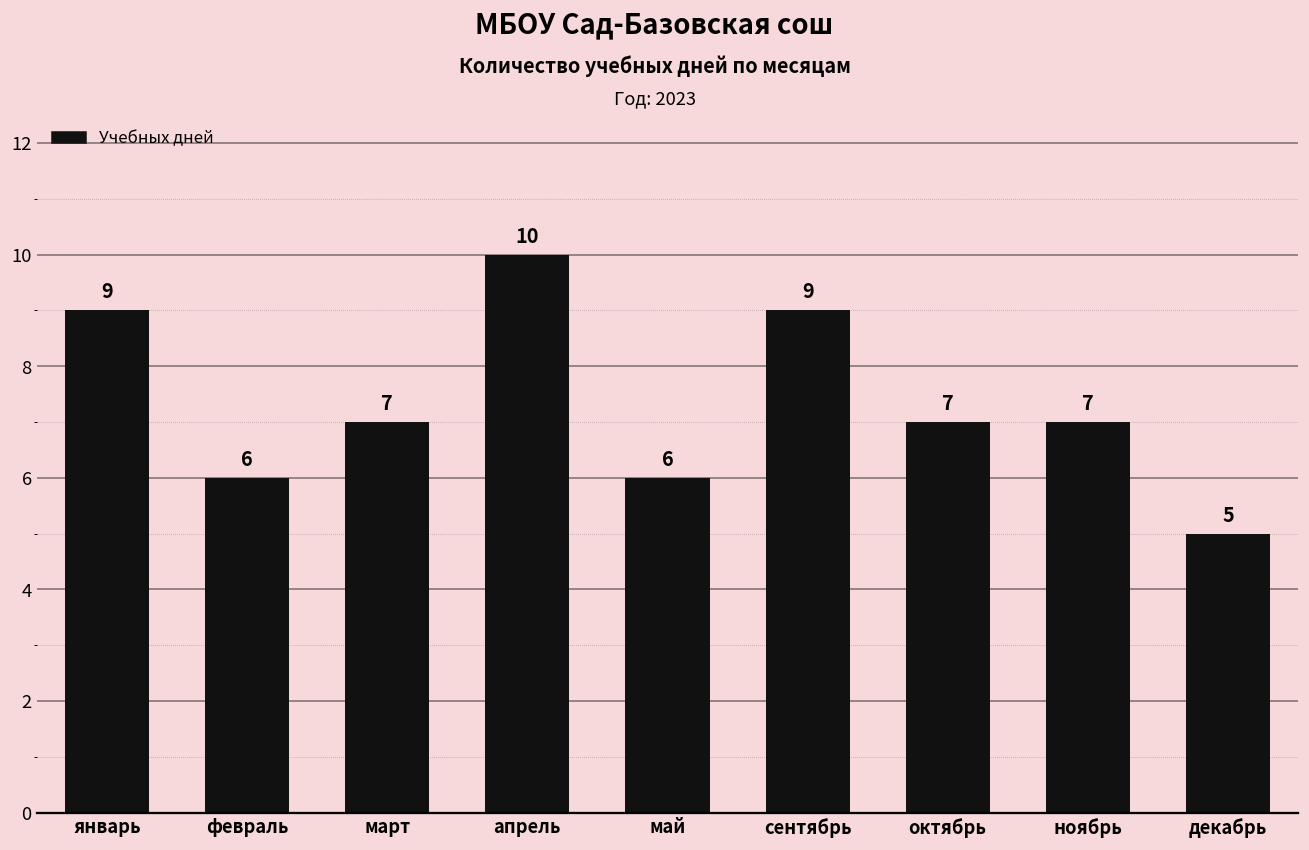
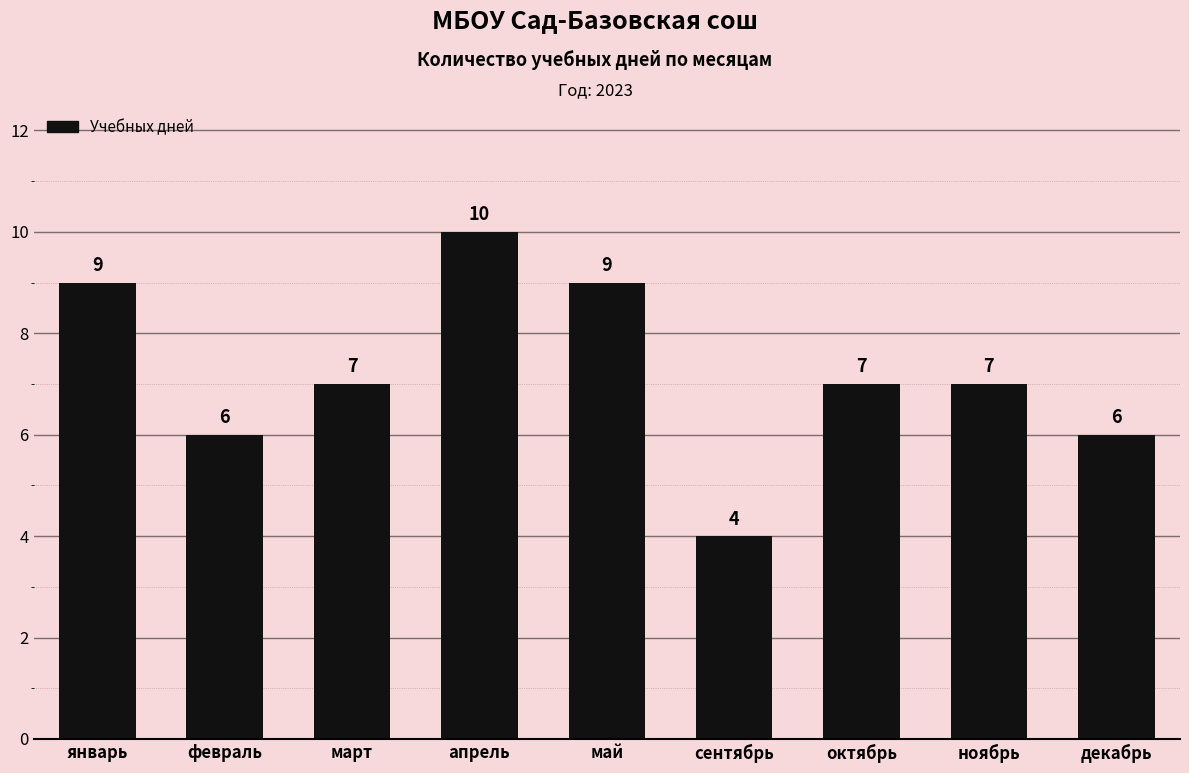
  {
    "январь": 9,
    "февраль": 6,
    "март": 7,
    "апрель": 10,
-   "май": 6,
-   "сентябрь": 9,
+   "май": 9,
+   "сентябрь": 4,
    "октябрь": 7,
    "ноябрь": 7,
-   "декабрь": 5
+   "декабрь": 6
  }
